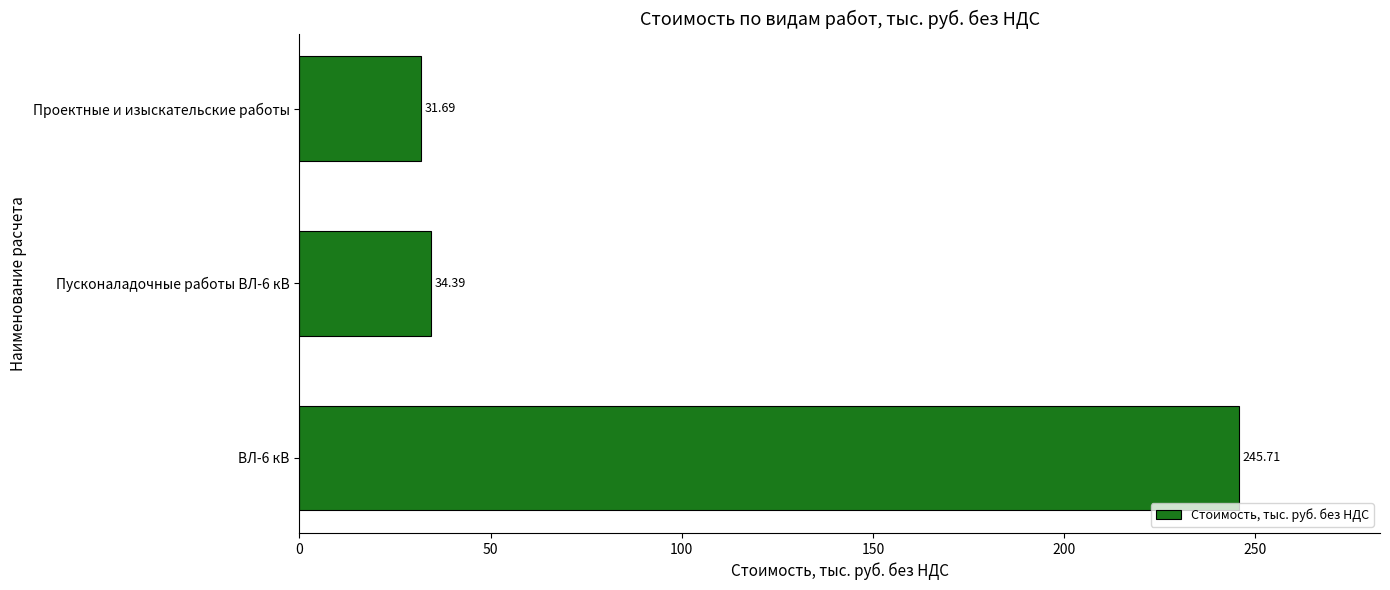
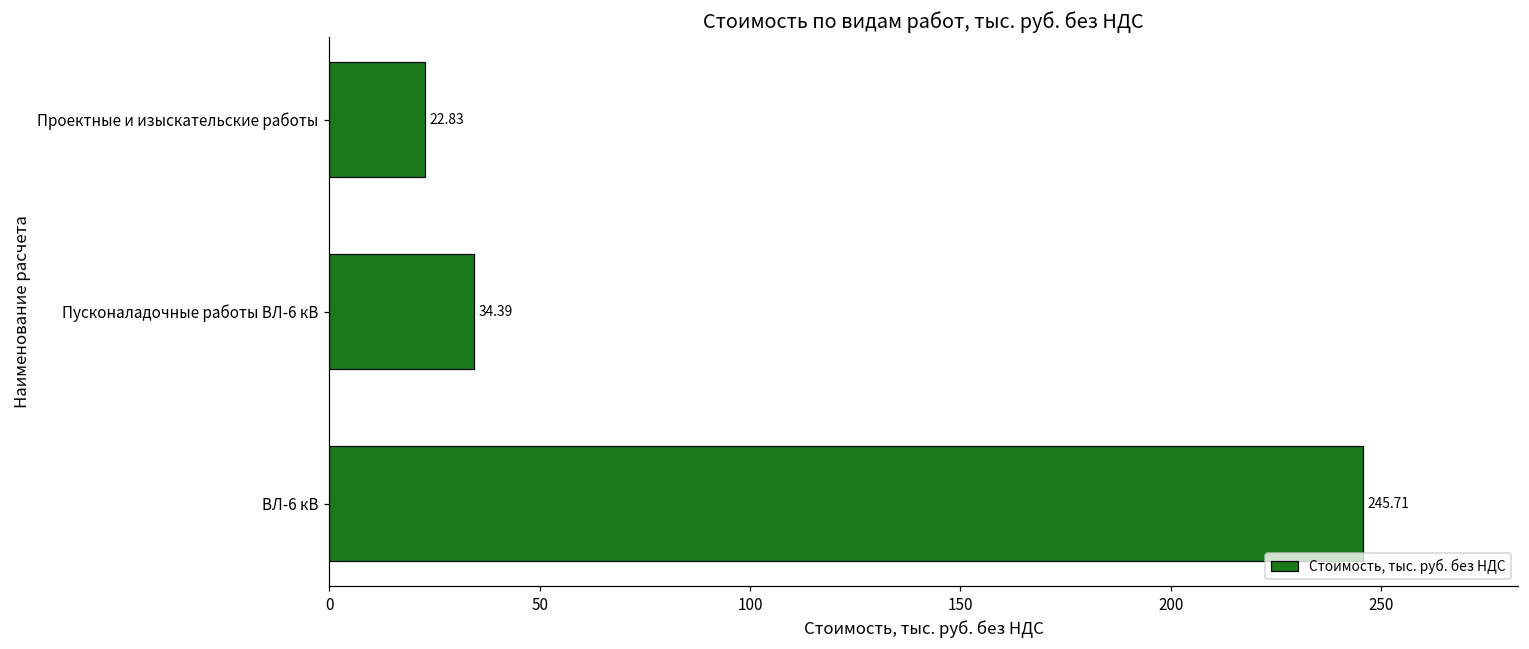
  {
-   "Проектные и изыскательские работы": 31.69,
+   "Проектные и изыскательские работы": 22.83,
    "Пусконаладочные работы ВЛ-6 кВ": 34.39,
    "ВЛ-6 кВ": 245.71
  }
